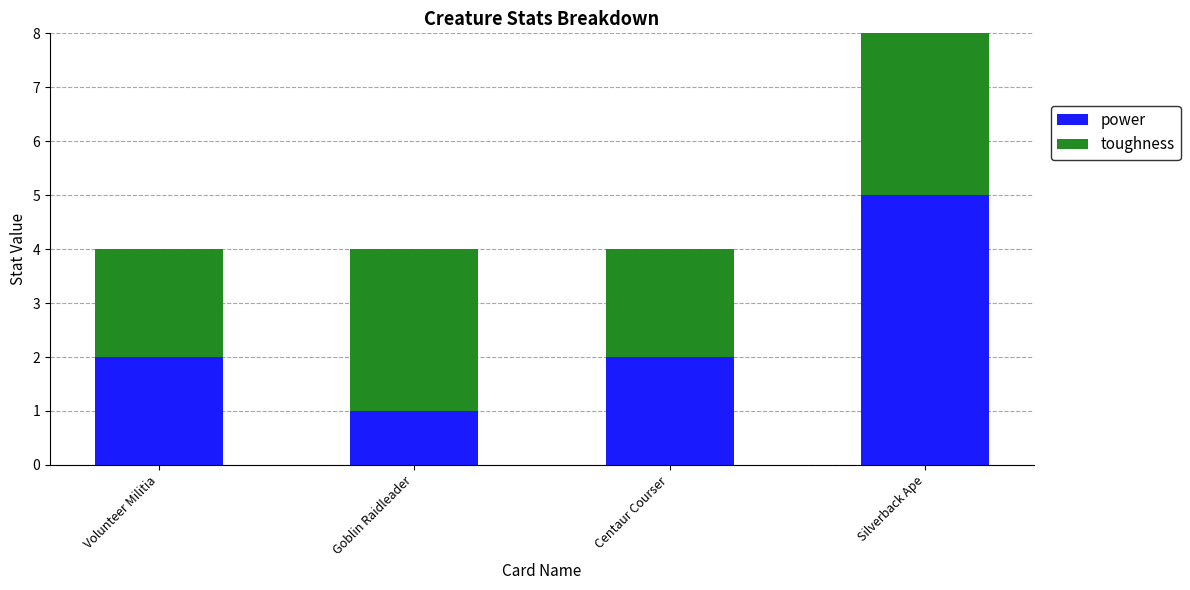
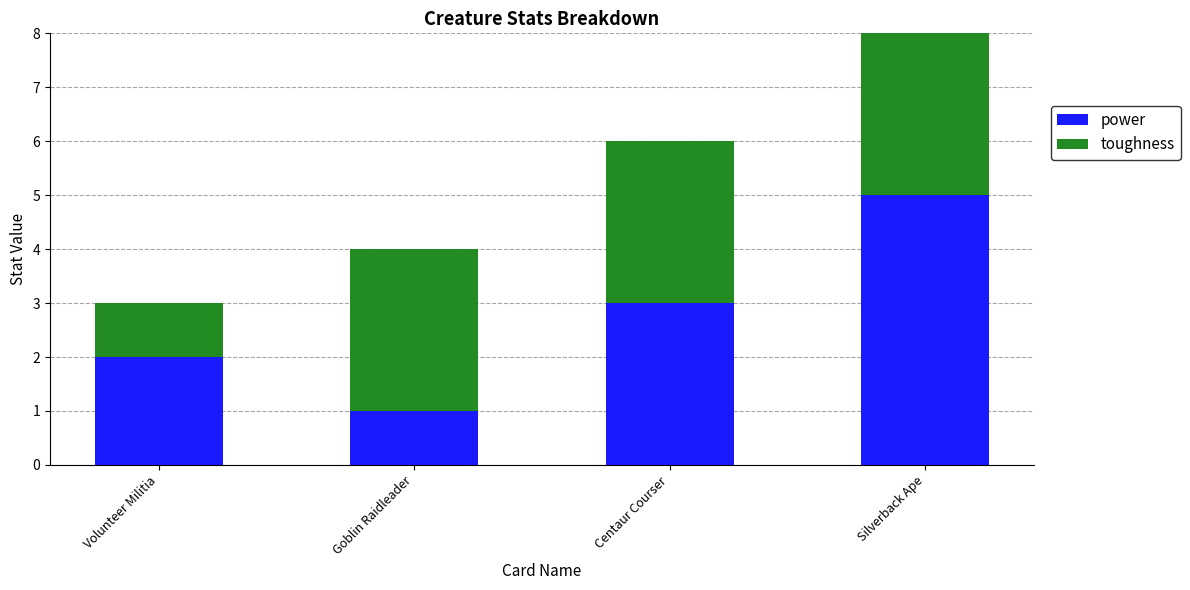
  {
    "power": {
      "Volunteer Militia": 2,
      "Goblin Raidleader": 1,
-     "Centaur Courser": 2,
+     "Centaur Courser": 3,
      "Silverback Ape": 5
    },
    "toughness": {
-     "Volunteer Militia": 2,
+     "Volunteer Militia": 1,
      "Goblin Raidleader": 3,
-     "Centaur Courser": 2
+     "Centaur Courser": 3
    }
  }
